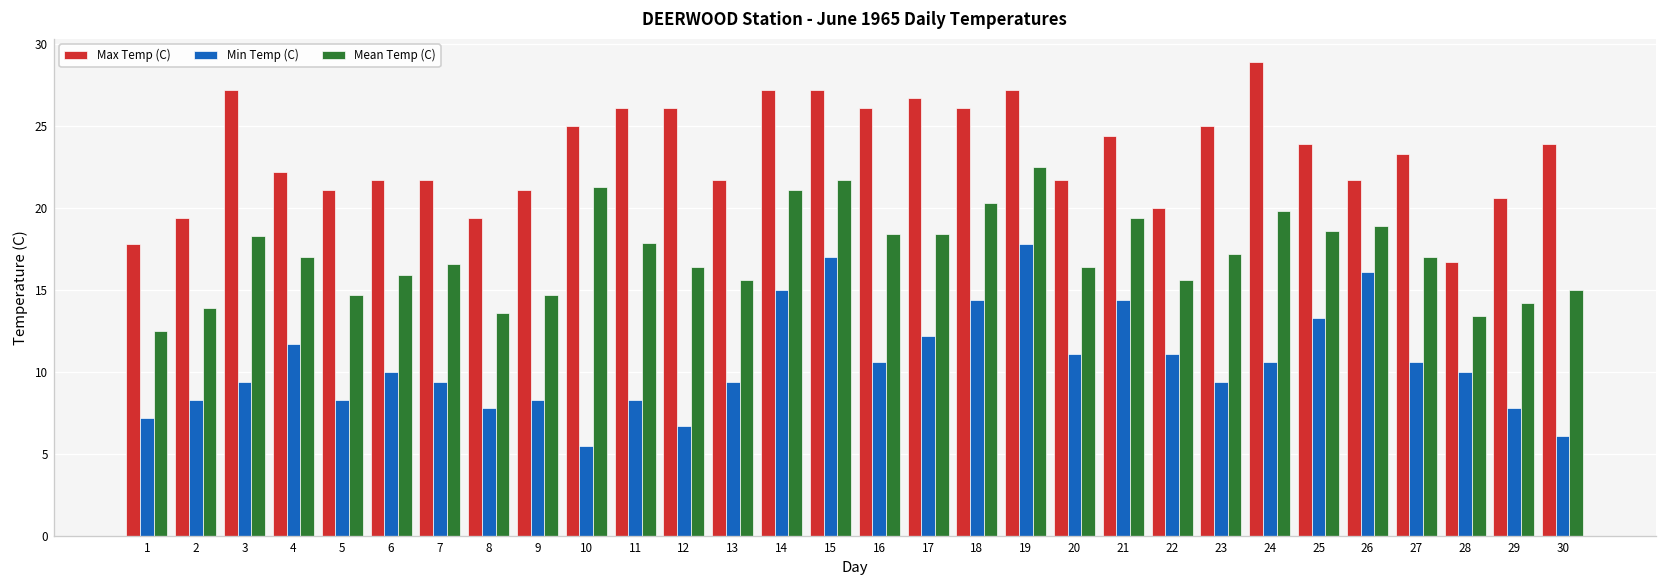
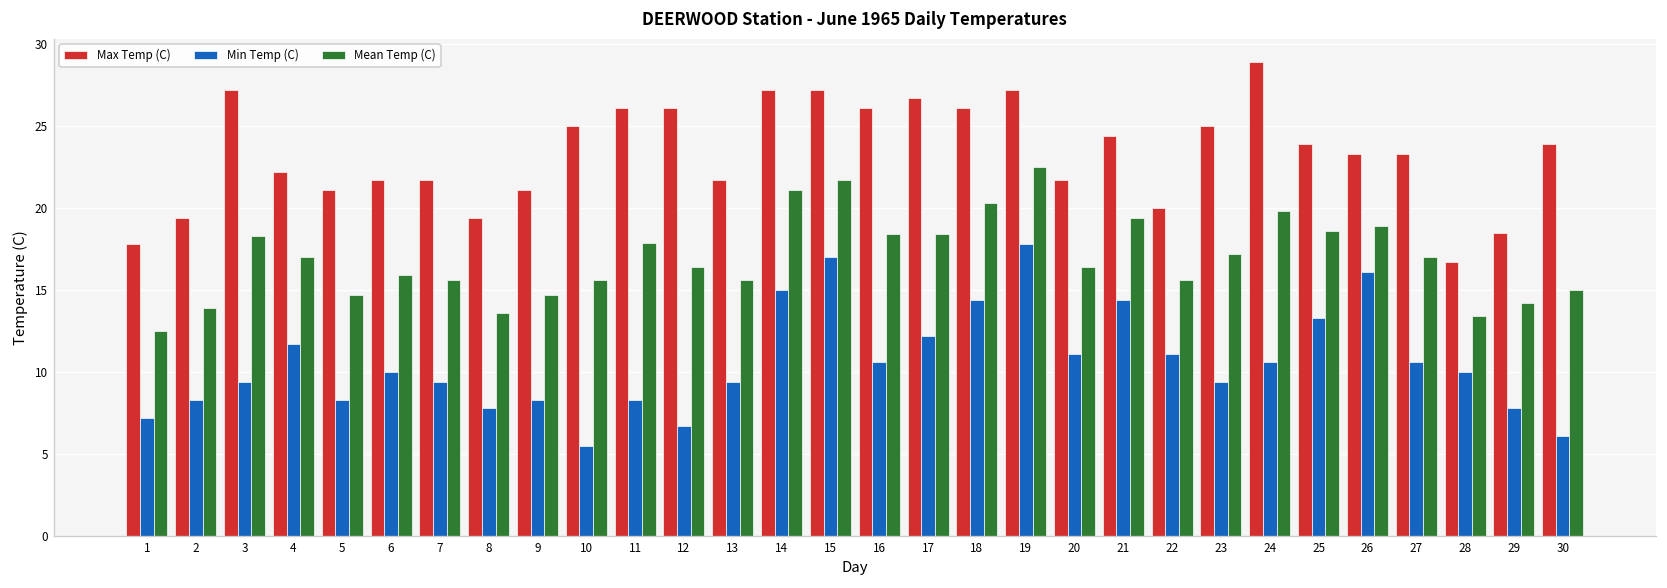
  {
    "Max Temp (C)": {
      "1": 17.8,
      "2": 19.4,
      "3": 27.2,
      "4": 22.2,
      "5": 21.1,
      "6": 21.7,
      "7": 21.7,
      "8": 19.4,
      "9": 21.1,
      "10": 25.0,
      "11": 26.1,
      "12": 26.1,
      "13": 21.7,
      "14": 27.2,
      "15": 27.2,
      "16": 26.1,
      "17": 26.7,
      "18": 26.1,
      "19": 27.2,
      "20": 21.7,
      "21": 24.4,
      "22": 20.0,
      "23": 25.0,
      "24": 28.9,
      "25": 23.9,
-     "26": 21.7,
+     "26": 23.3,
      "27": 23.3,
      "28": 16.7,
-     "29": 20.6,
+     "29": 18.5,
      "30": 23.9
    },
    "Min Temp (C)": {
      "1": 7.2,
      "2": 8.3,
      "3": 9.4,
      "4": 11.7,
      "5": 8.3,
      "6": 10.0,
      "7": 9.4,
      "8": 7.8,
      "9": 8.3,
      "10": 5.5,
      "11": 8.3,
      "12": 6.7,
      "13": 9.4,
      "14": 15.0,
      "15": 17.0,
      "16": 10.6,
      "17": 12.2,
      "18": 14.4,
      "19": 17.8,
      "20": 11.1,
      "21": 14.4,
      "22": 11.1,
      "23": 9.4,
      "24": 10.6,
      "25": 13.3,
      "26": 16.1,
      "27": 10.6,
      "28": 10.0,
      "29": 7.8,
      "30": 6.1
    },
    "Mean Temp (C)": {
      "1": 12.5,
      "2": 13.9,
      "3": 18.3,
      "4": 17.0,
      "5": 14.7,
      "6": 15.9,
-     "7": 16.6,
+     "7": 15.6,
      "8": 13.6,
      "9": 14.7,
-     "10": 21.3,
+     "10": 15.6,
      "11": 17.9,
      "12": 16.4,
      "13": 15.6,
      "14": 21.1,
      "15": 21.7,
      "16": 18.4,
      "17": 18.4,
      "18": 20.3,
      "19": 22.5,
      "20": 16.4,
      "21": 19.4,
      "22": 15.6,
      "23": 17.2,
      "24": 19.8,
      "25": 18.6,
      "26": 18.9,
      "27": 17.0,
      "28": 13.4,
      "29": 14.2,
      "30": 15.0
    }
  }
